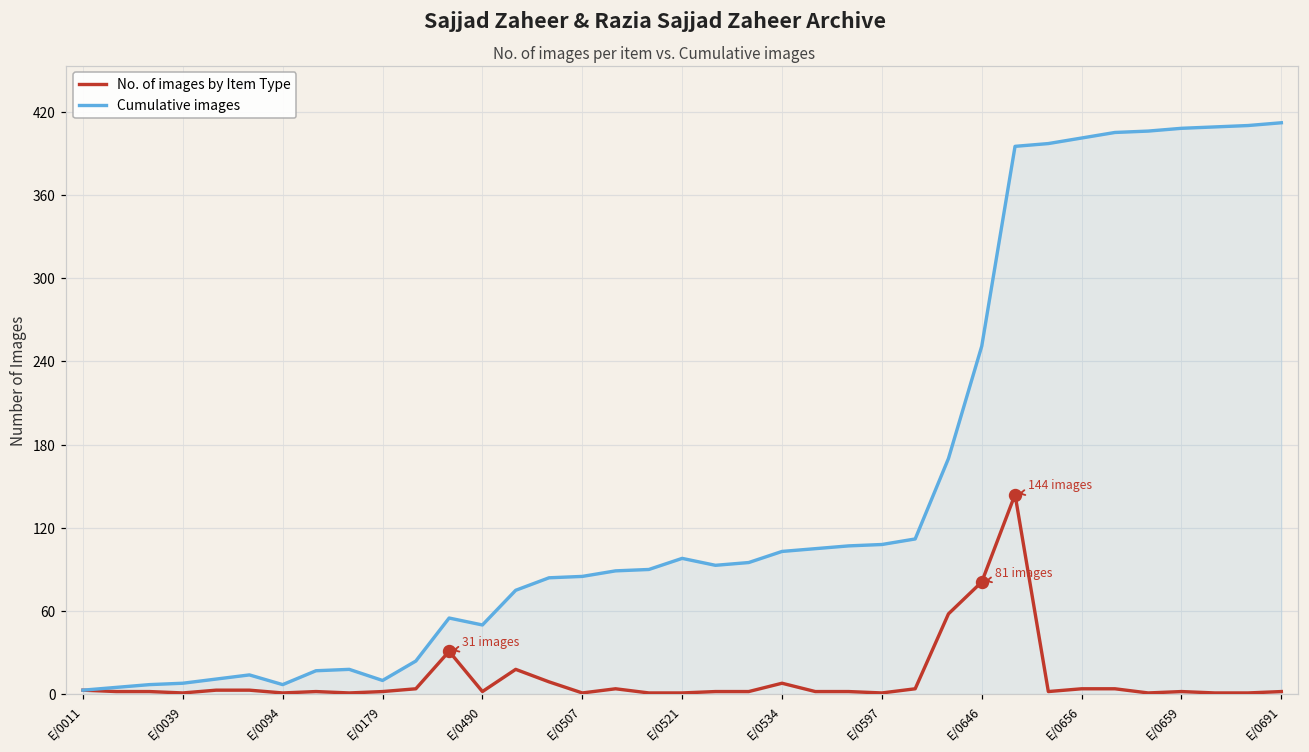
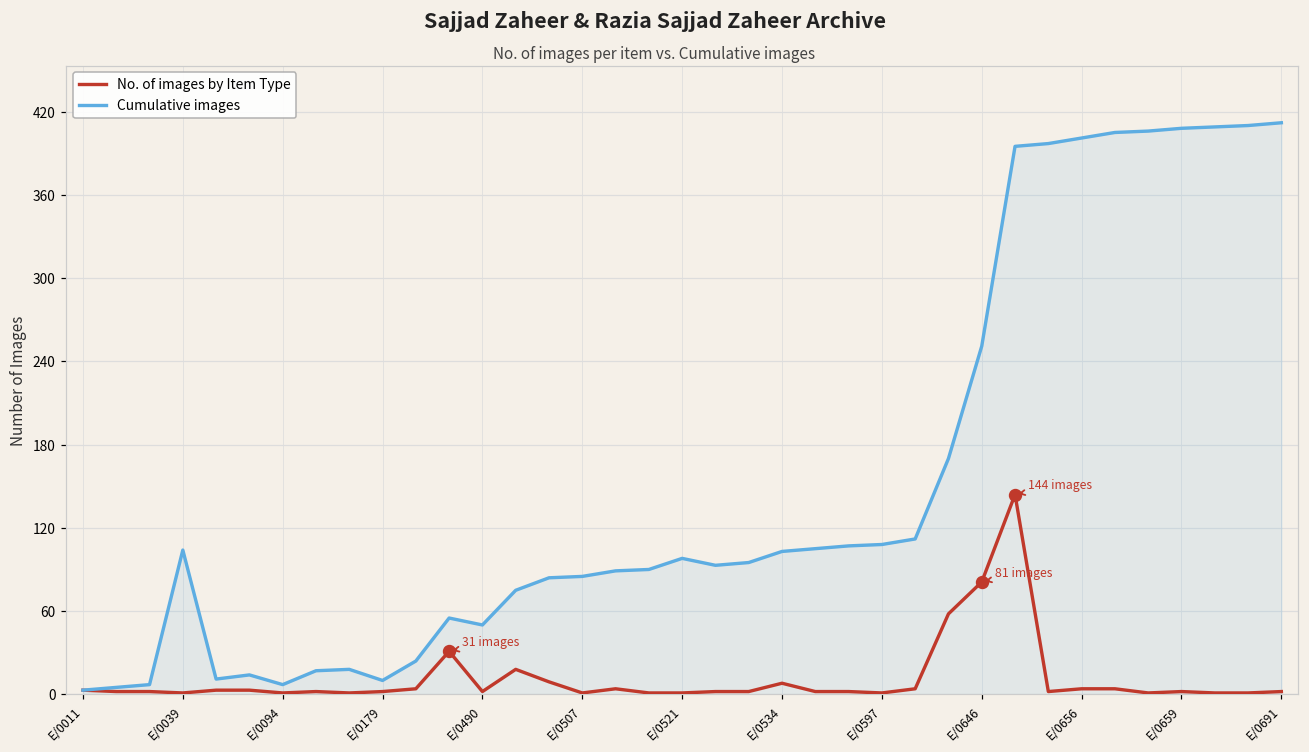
  {
    "Cumulative images": {
-     "E/0039": 8,
+     "E/0039": 104,
      "E/0094": 7,
      "E/0179": 10,
      "E/0490": 50,
      "E/0507": 85,
      "E/0521": 98,
      "E/0534": 103,
      "E/0597": 108,
      "E/0646": 251,
      "E/0656": 401,
      "E/0659": 408,
      "E/0691": 412
    }
  }
